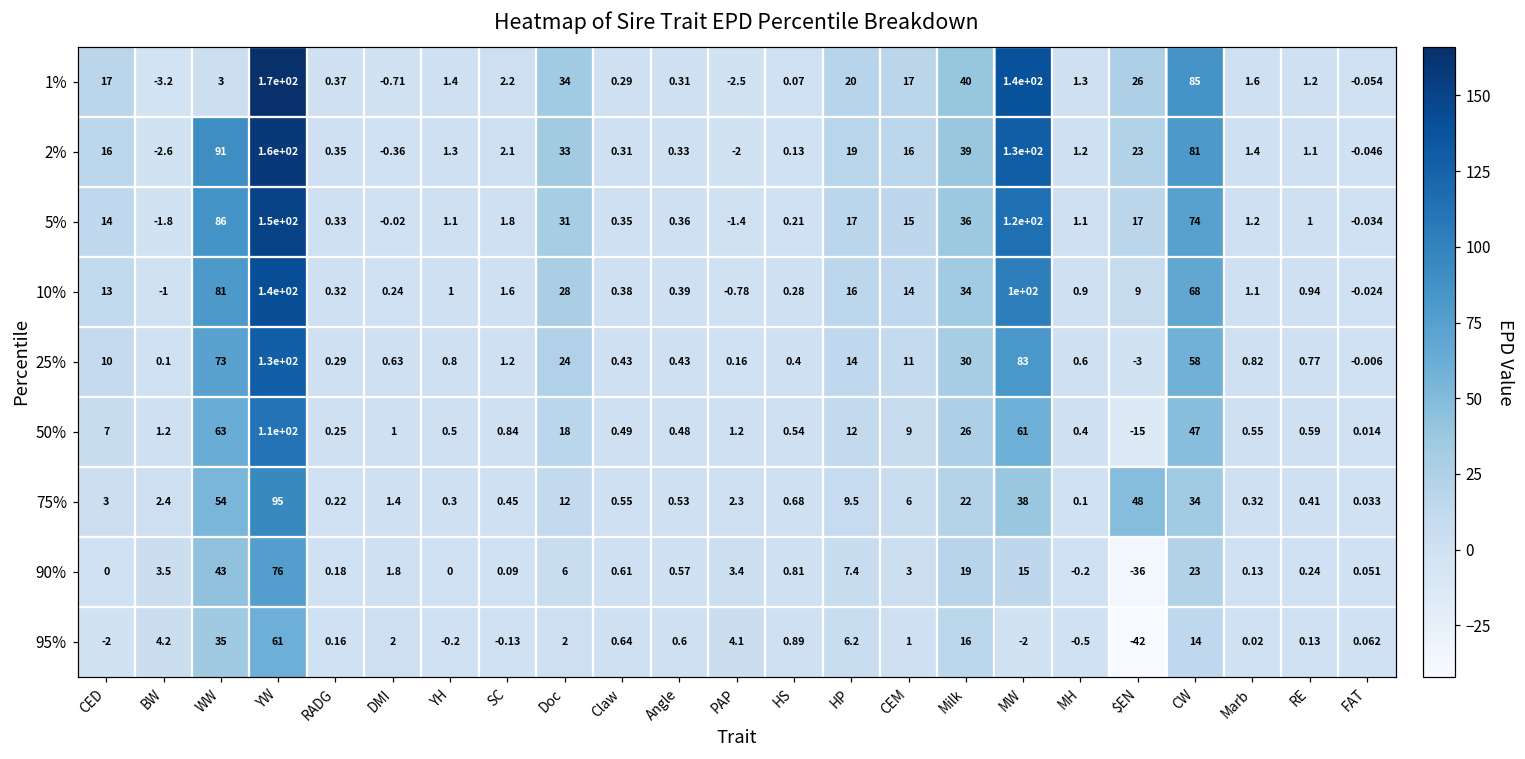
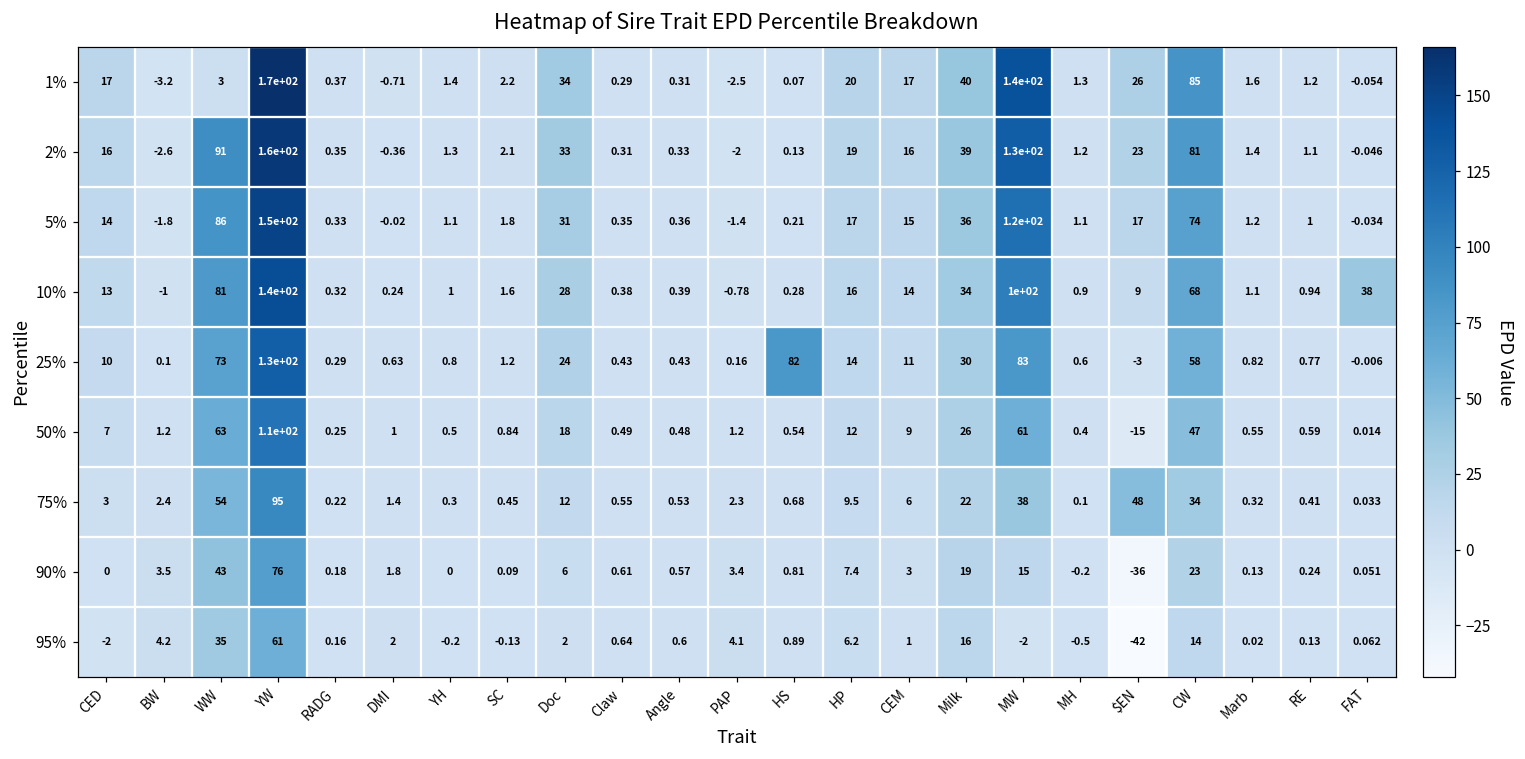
  {
    "10%": {
      "CED": "13",
      "BW": "-1",
      "WW": "81",
      "YW": "1.4e+02",
      "RADG": "0.32",
      "DMI": "0.24",
      "YH": "1",
      "SC": "1.6",
      "Doc": "28",
      "Claw": "0.38",
      "Angle": "0.39",
      "PAP": "-0.78",
      "HS": "0.28",
      "HP": "16",
      "CEM": "14",
      "Milk": "34",
      "MW": "1e+02",
      "MH": "0.9",
      "$EN": "9",
      "CW": "68",
      "Marb": "1.1",
      "RE": "0.94",
-     "FAT": "-0.024"
+     "FAT": "38"
    },
    "25%": {
      "CED": "10",
      "BW": "0.1",
      "WW": "73",
      "YW": "1.3e+02",
      "RADG": "0.29",
      "DMI": "0.63",
      "YH": "0.8",
      "SC": "1.2",
      "Doc": "24",
      "Claw": "0.43",
      "Angle": "0.43",
      "PAP": "0.16",
-     "HS": "0.4",
+     "HS": "82",
      "HP": "14",
      "CEM": "11",
      "Milk": "30",
      "MW": "83",
      "MH": "0.6",
      "$EN": "-3",
      "CW": "58",
      "Marb": "0.82",
      "RE": "0.77",
      "FAT": "-0.006"
    }
  }
